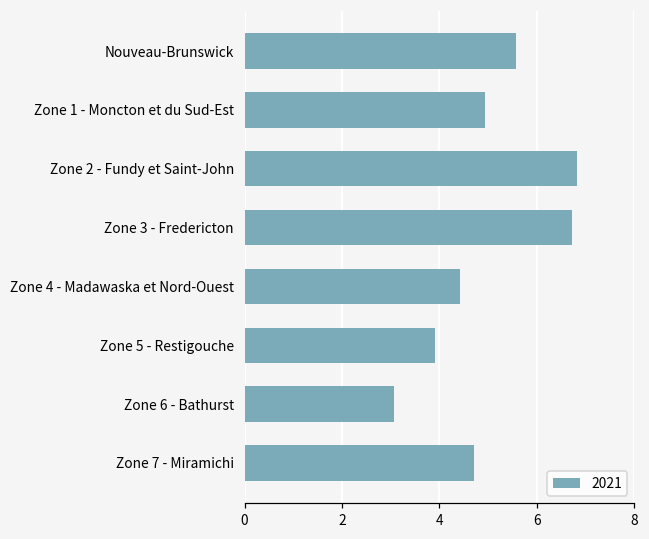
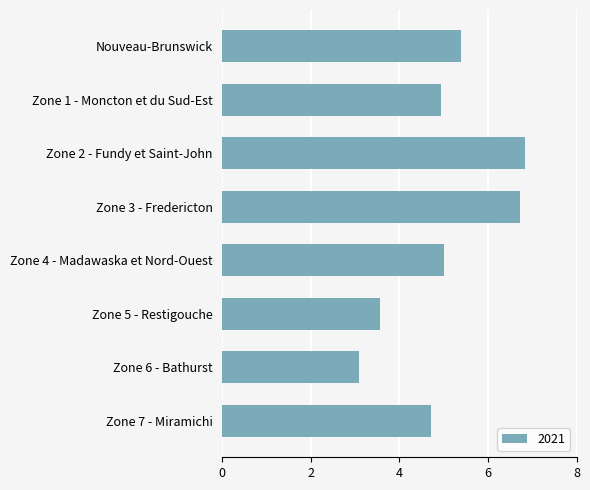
  {
-   "Nouveau-Brunswick": 5.6,
+   "Nouveau-Brunswick": 5.4,
    "Zone 1 - Moncton et du Sud-Est": 4.9,
    "Zone 2 - Fundy et Saint-John": 6.8,
    "Zone 3 - Fredericton": 6.7,
-   "Zone 4 - Madawaska et Nord-Ouest": 4.4,
-   "Zone 5 - Restigouche": 3.9,
+   "Zone 4 - Madawaska et Nord-Ouest": 5.0,
+   "Zone 5 - Restigouche": 3.6,
    "Zone 6 - Bathurst": 3.1,
    "Zone 7 - Miramichi": 4.7
  }
